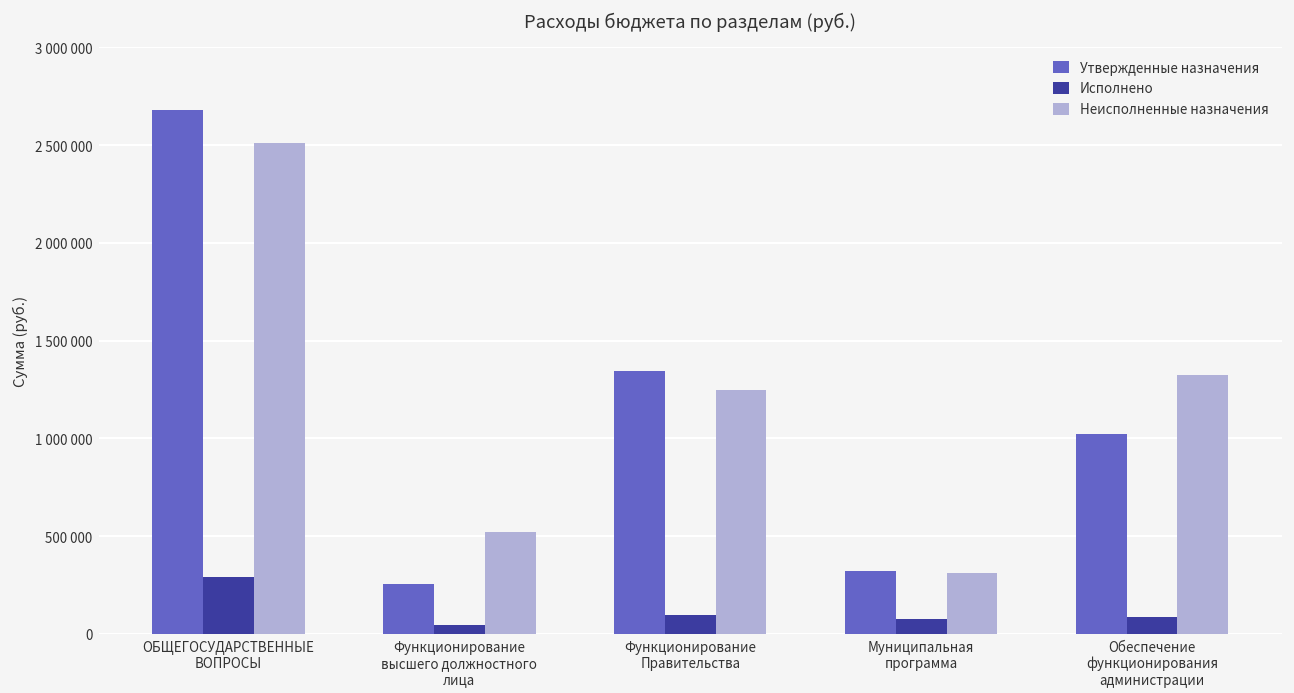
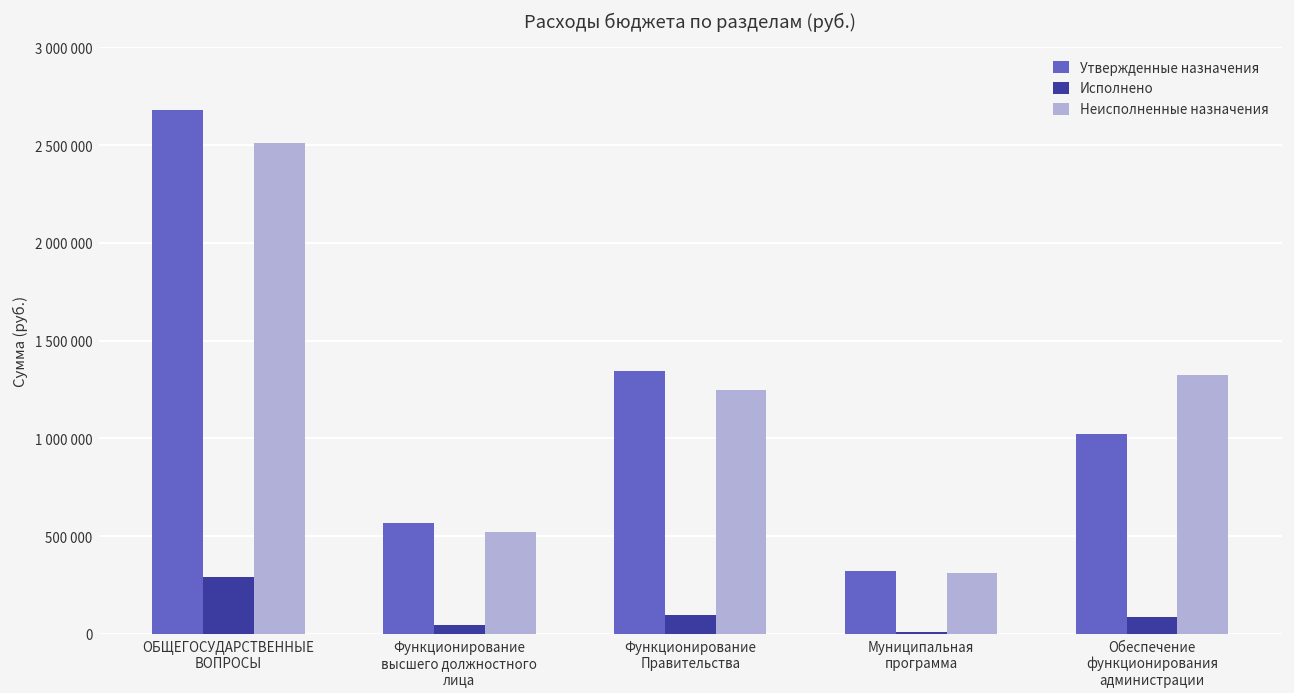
  {
    "Утвержденные назначения": {
      "ОБЩЕГОСУДАРСТВЕННЫЕ ВОПРОСЫ": 2680000,
-     "Функционирование высшего должностного лица": 260000,
+     "Функционирование высшего должностного лица": 570000,
      "Функционирование Правительства": 1340000,
      "Муниципальная программа": 320000,
      "Обеспечение функционирования администрации": 1020000
    },
    "Исполнено": {
      "ОБЩЕГОСУДАРСТВЕННЫЕ ВОПРОСЫ": 290000,
      "Функционирование высшего должностного лица": 50000,
      "Функционирование Правительства": 100000,
-     "Муниципальная программа": 80000,
+     "Муниципальная программа": 10000,
      "Обеспечение функционирования администрации": 90000
    },
    "Неисполненные назначения": {
      "ОБЩЕГОСУДАРСТВЕННЫЕ ВОПРОСЫ": 2510000,
      "Функционирование высшего должностного лица": 520000,
      "Функционирование Правительства": 1250000,
      "Муниципальная программа": 310000,
      "Обеспечение функционирования администрации": 1320000
    }
  }
